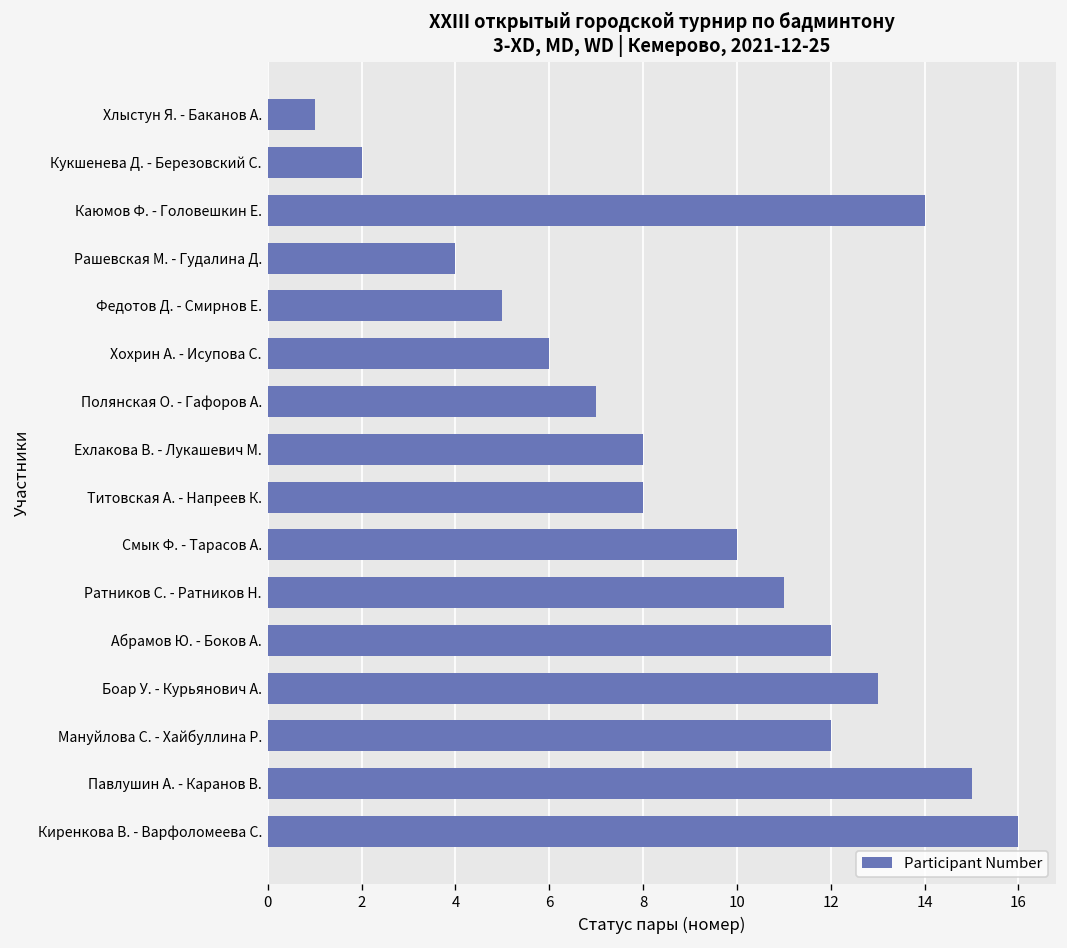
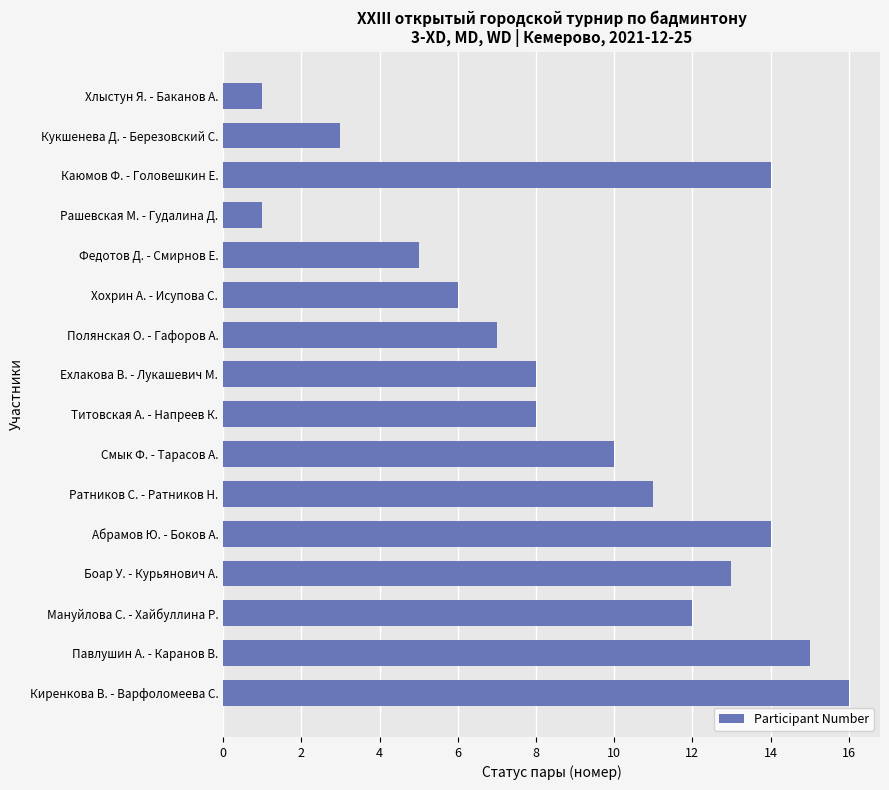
  {
    "Хлыстун Я. - Баканов А.": 1,
-   "Кукшенева Д. - Березовский С.": 2,
+   "Кукшенева Д. - Березовский С.": 3,
    "Каюмов Ф. - Головешкин Е.": 14,
-   "Рашевская М. - Гудалина Д.": 4,
+   "Рашевская М. - Гудалина Д.": 1,
    "Федотов Д. - Смирнов Е.": 5,
    "Хохрин А. - Исупова С.": 6,
    "Полянская О. - Гафоров А.": 7,
    "Ехлакова В. - Лукашевич М.": 8,
    "Титовская А. - Напреев К.": 8,
    "Смык Ф. - Тарасов А.": 10,
    "Ратников С. - Ратников Н.": 11,
-   "Абрамов Ю. - Боков А.": 12,
+   "Абрамов Ю. - Боков А.": 14,
    "Боар У. - Курьянович А.": 13,
    "Мануйлова С. - Хайбуллина Р.": 12,
    "Павлушин А. - Каранов В.": 15,
    "Киренкова В. - Варфоломеева С.": 16
  }
